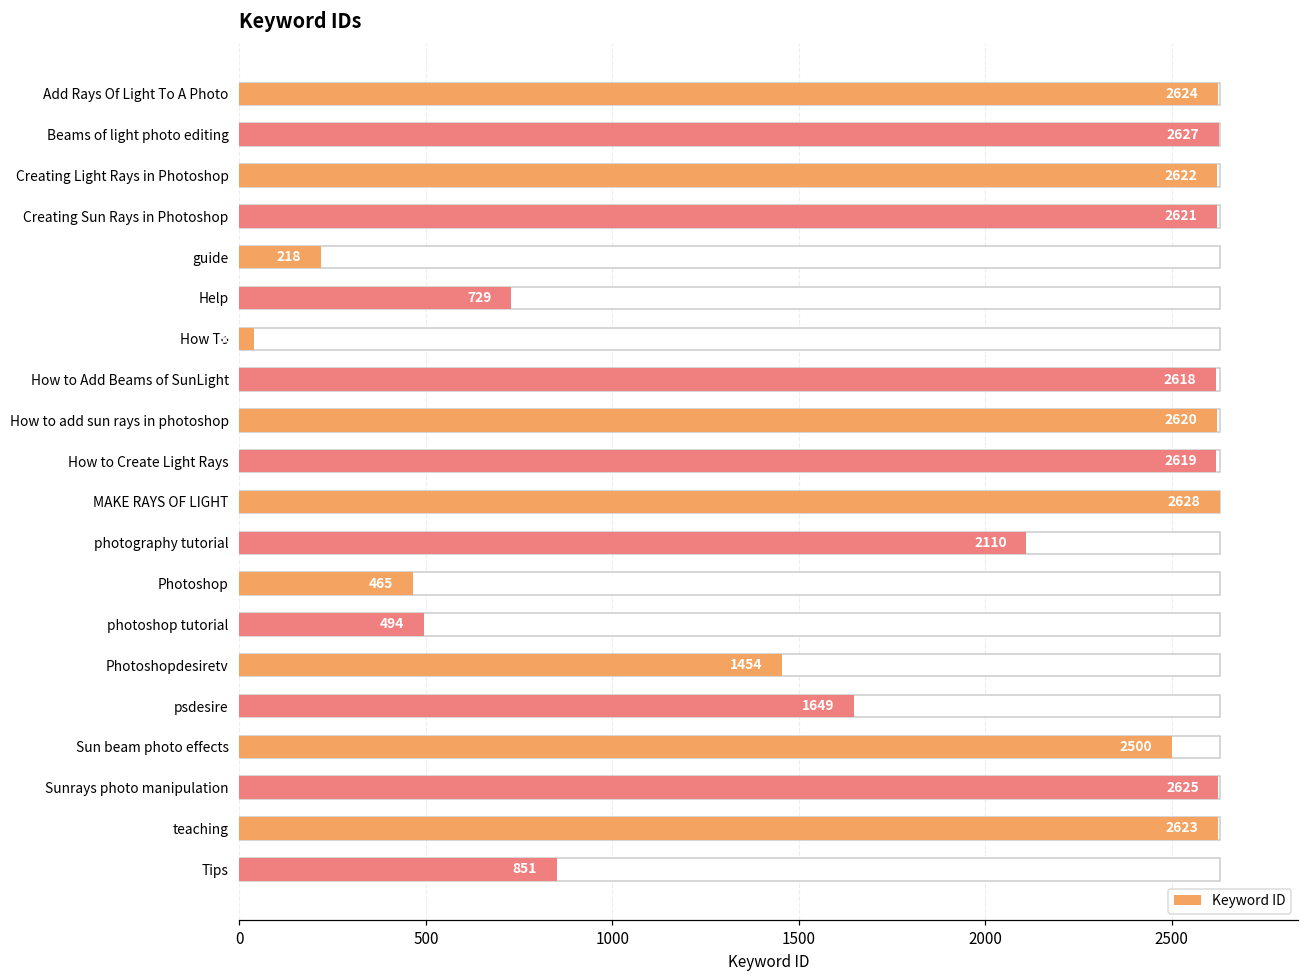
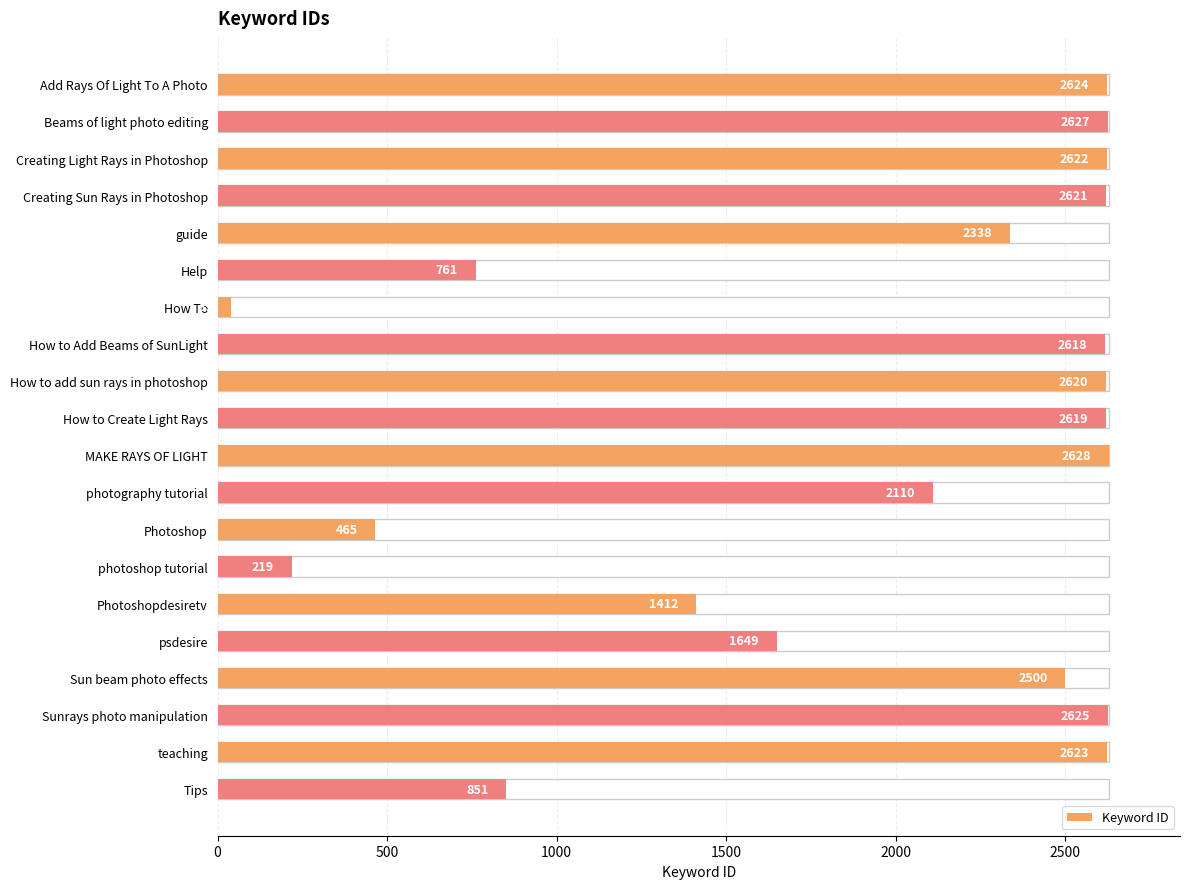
  {
    "Keyword ID": {
      "Add Rays Of Light To A Photo": 2624,
      "Beams of light photo editing": 2627,
-     "guide": 218,
-     "Help": 729,
+     "guide": 2338,
+     "Help": 761,
      "MAKE RAYS OF LIGHT": 2628,
-     "photoshop tutorial": 494,
-     "Photoshopdesiretv": 1454,
+     "photoshop tutorial": 219,
+     "Photoshopdesiretv": 1412,
      "Sunrays photo manipulation": 2625,
      "teaching": 2623
    }
  }
